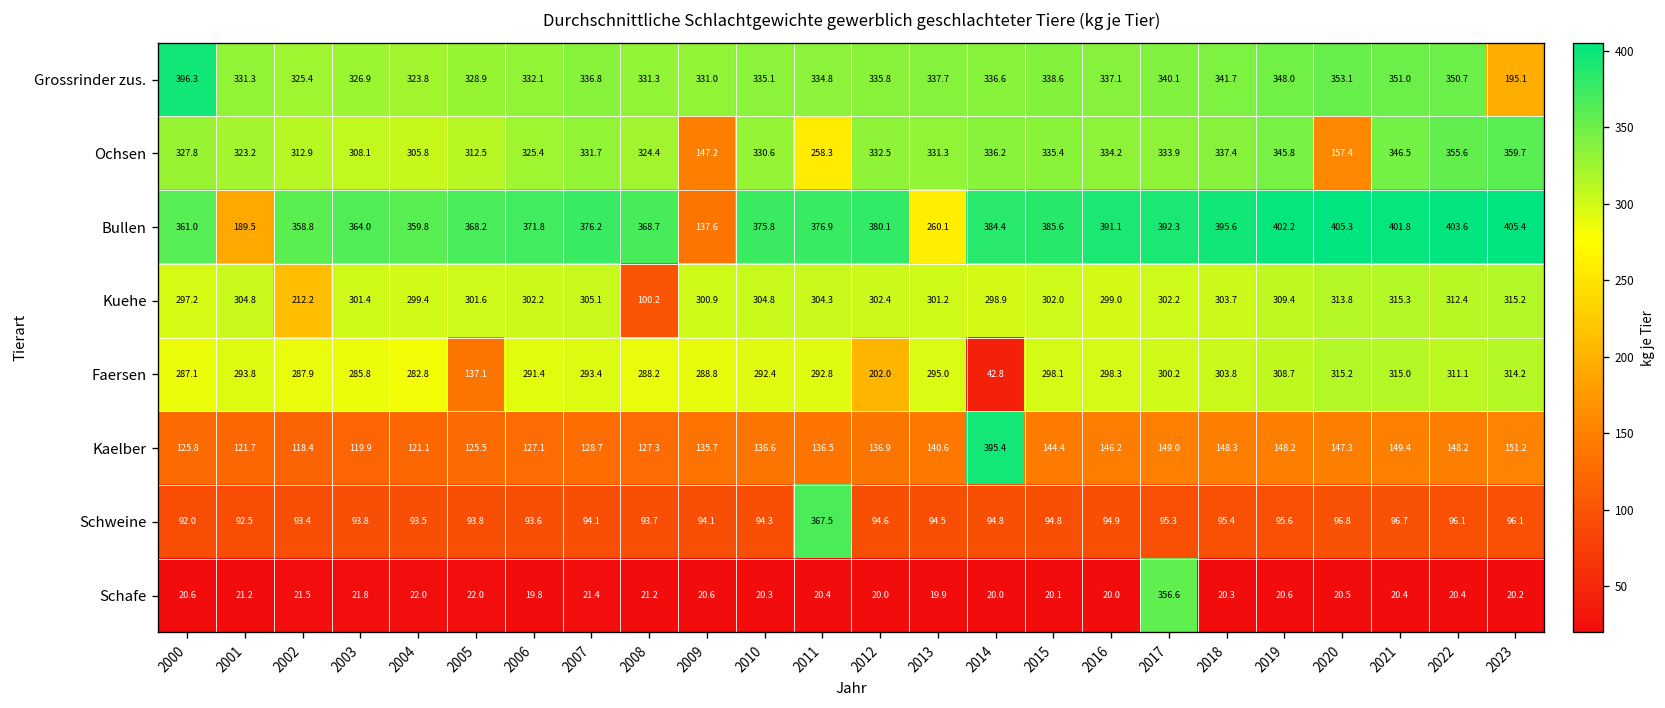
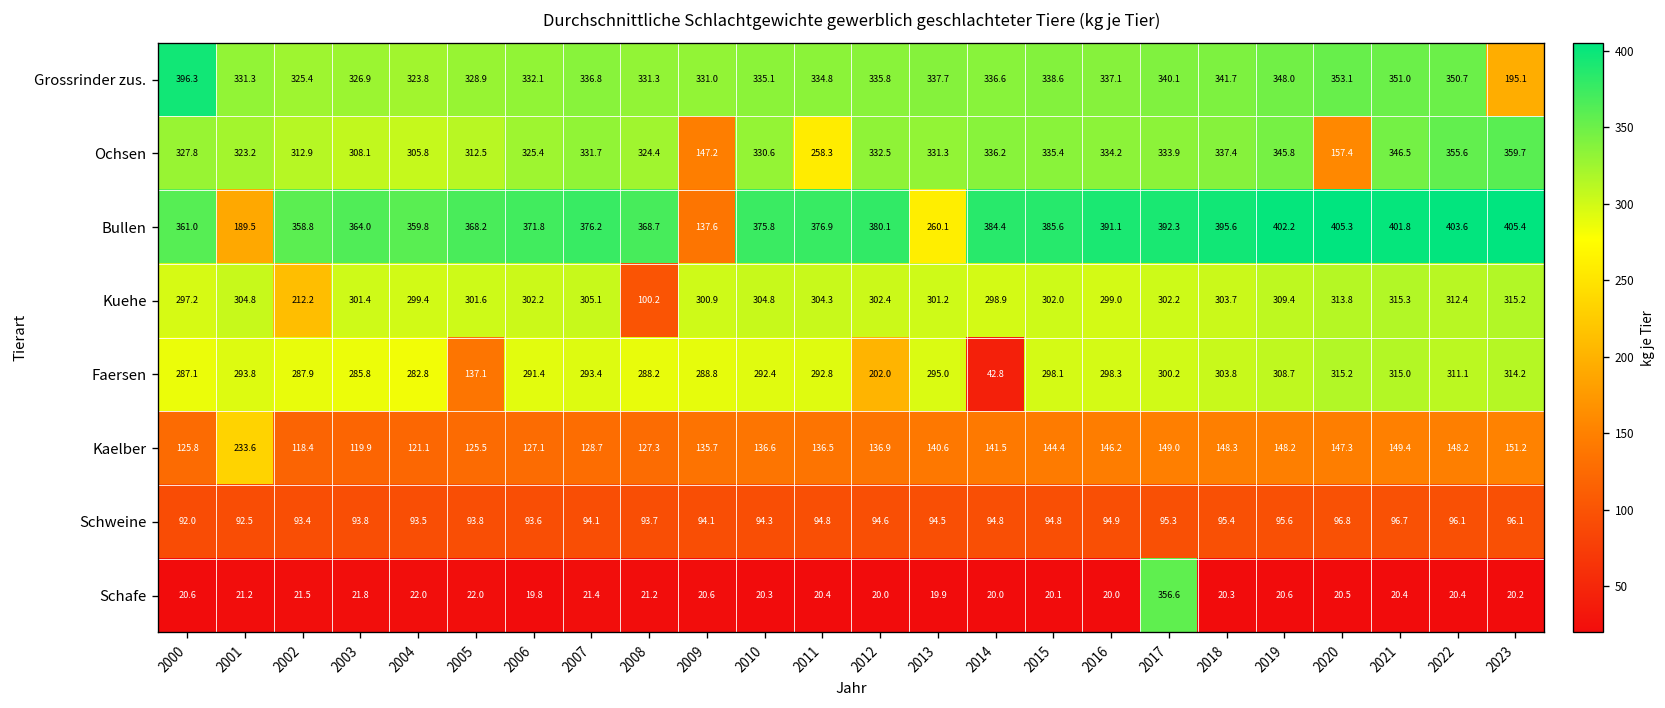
  {
    "Grossrinder zus.": {
      "2000": 396.3,
      "2001": 331.3,
      "2002": 325.4,
      "2003": 326.9,
      "2004": 323.8,
      "2005": 328.9,
      "2006": 332.1,
      "2007": 336.8,
      "2008": 331.3,
      "2009": 331.0,
      "2010": 335.1,
      "2011": 334.8,
      "2012": 335.8,
      "2013": 337.7,
      "2014": 336.6,
      "2015": 338.6,
      "2016": 337.1,
      "2017": 340.1,
      "2018": 341.7,
      "2019": 348.0,
      "2020": 353.1,
      "2021": 351.0,
      "2022": 350.7,
      "2023": 195.1
    },
    "Ochsen": {
      "2000": 327.8,
      "2001": 323.2,
      "2002": 312.9,
      "2003": 308.1,
      "2004": 305.8,
      "2005": 312.5,
      "2006": 325.4,
      "2007": 331.7,
      "2008": 324.4,
      "2009": 147.2,
      "2010": 330.6,
      "2011": 258.3,
      "2012": 332.5,
      "2013": 331.3,
      "2014": 336.2,
      "2015": 335.4,
      "2016": 334.2,
      "2017": 333.9,
      "2018": 337.4,
      "2019": 345.8,
      "2020": 157.4,
      "2021": 346.5,
      "2022": 355.6,
      "2023": 359.7
    },
    "Bullen": {
      "2000": 361.0,
      "2001": 189.5,
      "2002": 358.8,
      "2003": 364.0,
      "2004": 359.8,
      "2005": 368.2,
      "2006": 371.8,
      "2007": 376.2,
      "2008": 368.7,
      "2009": 137.6,
      "2010": 375.8,
      "2011": 376.9,
      "2012": 380.1,
      "2013": 260.1,
      "2014": 384.4,
      "2015": 385.6,
      "2016": 391.1,
      "2017": 392.3,
      "2018": 395.6,
      "2019": 402.2,
      "2020": 405.3,
      "2021": 401.8,
      "2022": 403.6,
      "2023": 405.4
    },
    "Kuehe": {
      "2000": 297.2,
      "2001": 304.8,
      "2002": 212.2,
      "2003": 301.4,
      "2004": 299.4,
      "2005": 301.6,
      "2006": 302.2,
      "2007": 305.1,
      "2008": 100.2,
      "2009": 300.9,
      "2010": 304.8,
      "2011": 304.3,
      "2012": 302.4,
      "2013": 301.2,
      "2014": 298.9,
      "2015": 302.0,
      "2016": 299.0,
      "2017": 302.2,
      "2018": 303.7,
      "2019": 309.4,
      "2020": 313.8,
      "2021": 315.3,
      "2022": 312.4,
      "2023": 315.2
    },
    "Faersen": {
      "2000": 287.1,
      "2001": 293.8,
      "2002": 287.9,
      "2003": 285.8,
      "2004": 282.8,
      "2005": 137.1,
      "2006": 291.4,
      "2007": 293.4,
      "2008": 288.2,
      "2009": 288.8,
      "2010": 292.4,
      "2011": 292.8,
      "2012": 202.0,
      "2013": 295.0,
      "2014": 42.8,
      "2015": 298.1,
      "2016": 298.3,
      "2017": 300.2,
      "2018": 303.8,
      "2019": 308.7,
      "2020": 315.2,
      "2021": 315.0,
      "2022": 311.1,
      "2023": 314.2
    },
    "Kaelber": {
      "2000": 125.8,
-     "2001": 121.7,
+     "2001": 233.6,
      "2002": 118.4,
      "2003": 119.9,
      "2004": 121.1,
      "2005": 125.5,
      "2006": 127.1,
      "2007": 128.7,
      "2008": 127.3,
      "2009": 135.7,
      "2010": 136.6,
      "2011": 136.5,
      "2012": 136.9,
      "2013": 140.6,
-     "2014": 395.4,
+     "2014": 141.5,
      "2015": 144.4,
      "2016": 146.2,
      "2017": 149.0,
      "2018": 148.3,
      "2019": 148.2,
      "2020": 147.3,
      "2021": 149.4,
      "2022": 148.2,
      "2023": 151.2
    },
    "Schweine": {
      "2000": 92.0,
      "2001": 92.5,
      "2002": 93.4,
      "2003": 93.8,
      "2004": 93.5,
      "2005": 93.8,
      "2006": 93.6,
      "2007": 94.1,
      "2008": 93.7,
      "2009": 94.1,
      "2010": 94.3,
-     "2011": 367.5,
+     "2011": 94.8,
      "2012": 94.6,
      "2013": 94.5,
      "2014": 94.8,
      "2015": 94.8,
      "2016": 94.9,
      "2017": 95.3,
      "2018": 95.4,
      "2019": 95.6,
      "2020": 96.8,
      "2021": 96.7,
      "2022": 96.1,
      "2023": 96.1
    },
    "Schafe": {
      "2000": 20.6,
      "2001": 21.2,
      "2002": 21.5,
      "2003": 21.8,
      "2004": 22.0,
      "2005": 22.0,
      "2006": 19.8,
      "2007": 21.4,
      "2008": 21.2,
      "2009": 20.6,
      "2010": 20.3,
      "2011": 20.4,
      "2012": 20.0,
      "2013": 19.9,
      "2014": 20.0,
      "2015": 20.1,
      "2016": 20.0,
      "2017": 356.6,
      "2018": 20.3,
      "2019": 20.6,
      "2020": 20.5,
      "2021": 20.4,
      "2022": 20.4,
      "2023": 20.2
    }
  }
